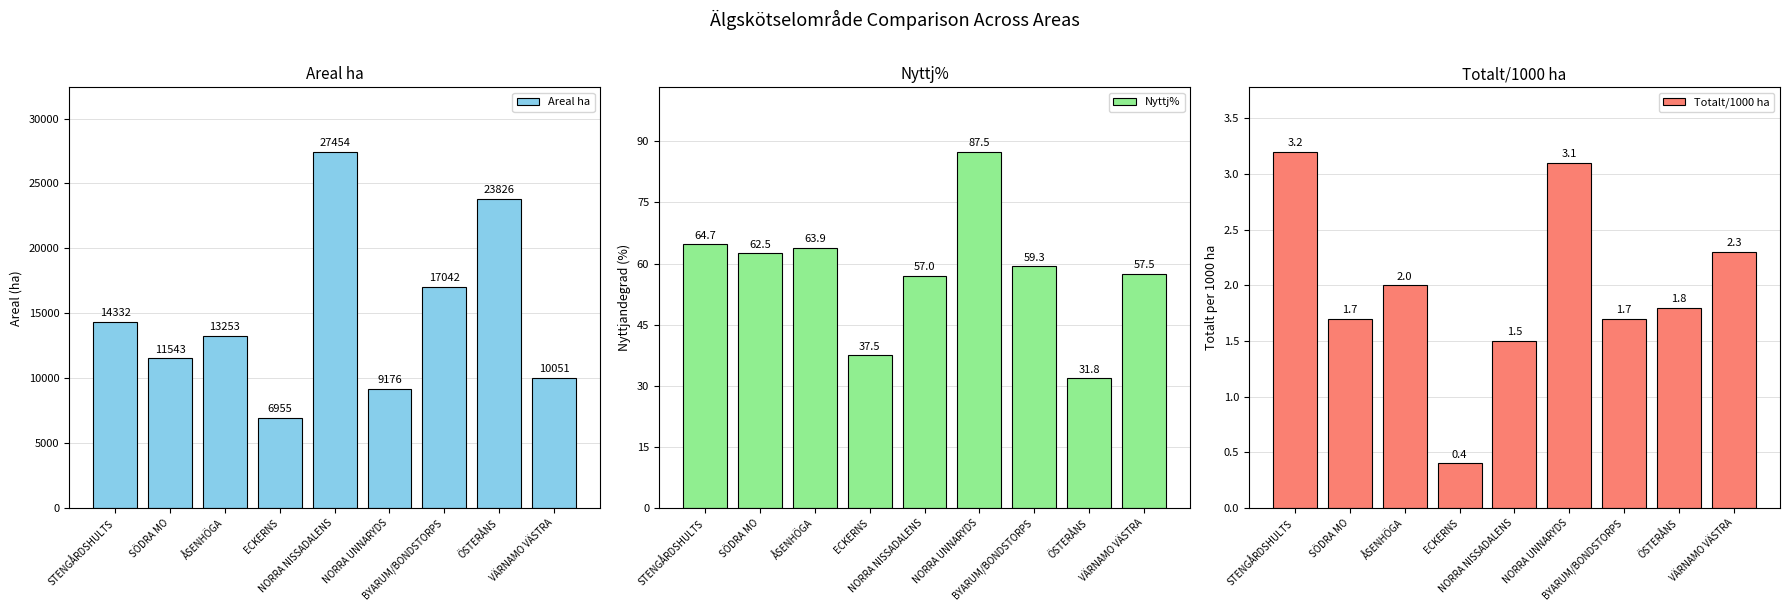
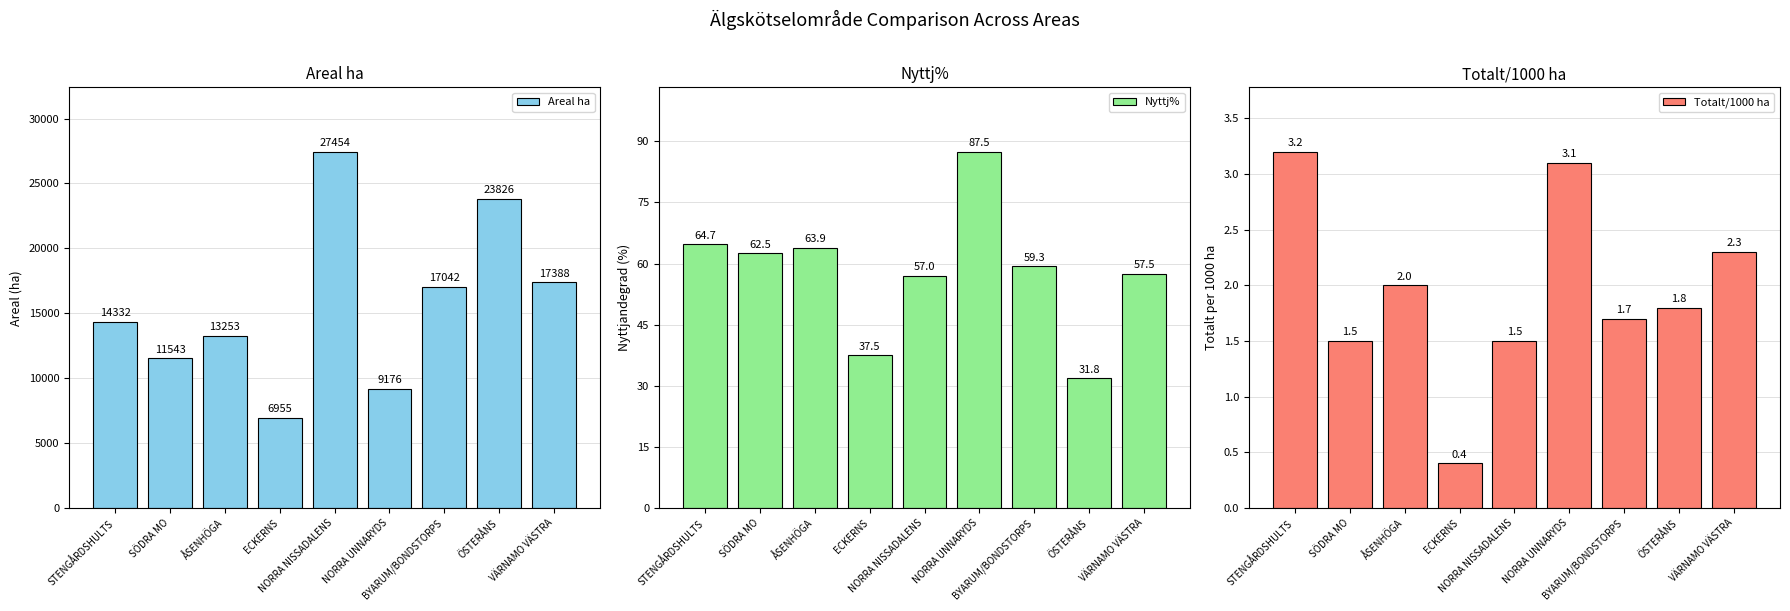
  {
    "Areal ha": {
      "STENGÅRDSHULTS": 14332,
      "SÖDRA MO": 11543,
      "ÅSENHÖGA": 13253,
      "ECKERNS": 6955,
      "NORRA NISSADALENS": 27454,
      "NORRA UNNARYDS": 9176,
      "BYARUM/BONDSTORPS": 17042,
      "ÖSTERÅNS": 23826,
-     "VÄRNAMO VÄSTRA": 10051
+     "VÄRNAMO VÄSTRA": 17388
    },
    "Nyttj%": {
      "STENGÅRDSHULTS": 64.7,
      "SÖDRA MO": 62.5,
      "ÅSENHÖGA": 63.9,
      "ECKERNS": 37.5,
      "NORRA NISSADALENS": 57.0,
      "NORRA UNNARYDS": 87.5,
      "BYARUM/BONDSTORPS": 59.3,
      "ÖSTERÅNS": 31.8,
      "VÄRNAMO VÄSTRA": 57.5
    },
    "Totalt/1000 ha": {
      "STENGÅRDSHULTS": 3.2,
-     "SÖDRA MO": 1.7,
+     "SÖDRA MO": 1.5,
      "ÅSENHÖGA": 2.0,
      "ECKERNS": 0.4,
      "NORRA NISSADALENS": 1.5,
      "NORRA UNNARYDS": 3.1,
      "BYARUM/BONDSTORPS": 1.7,
      "ÖSTERÅNS": 1.8,
      "VÄRNAMO VÄSTRA": 2.3
    }
  }
